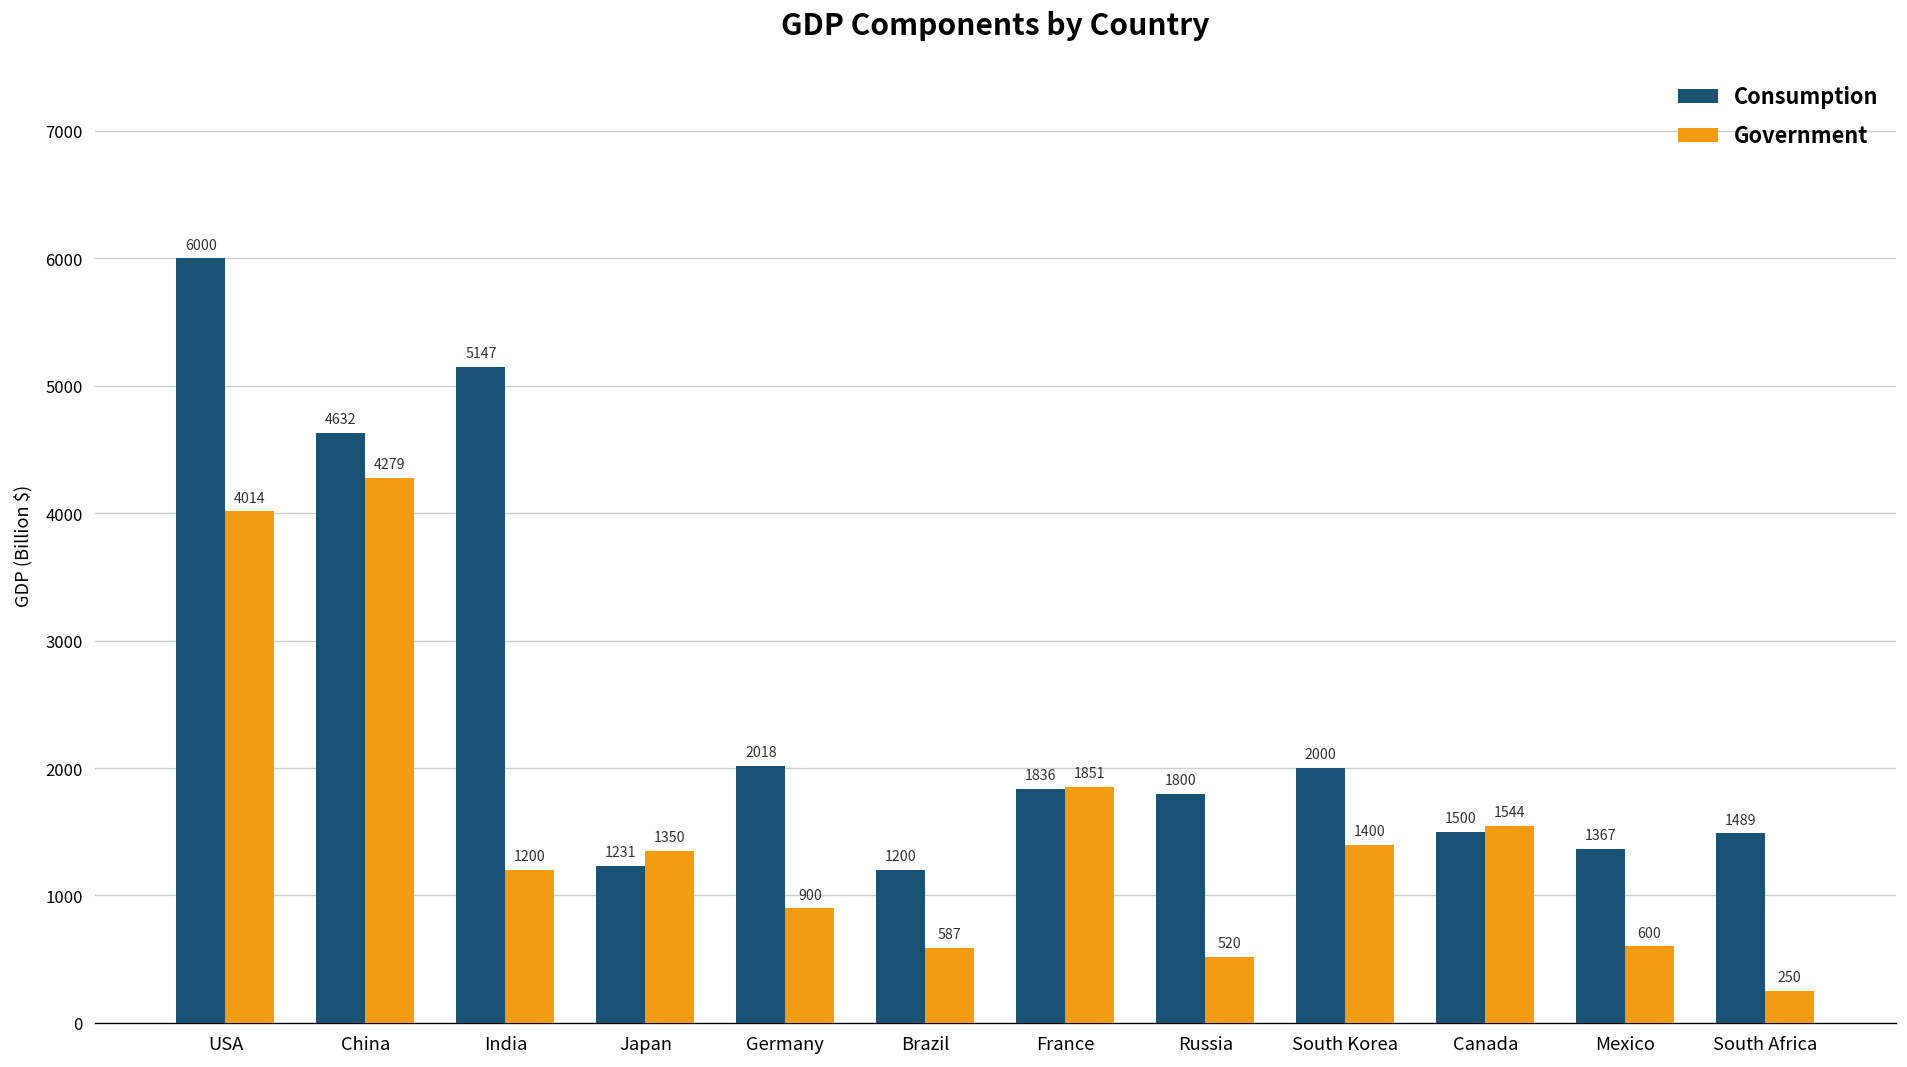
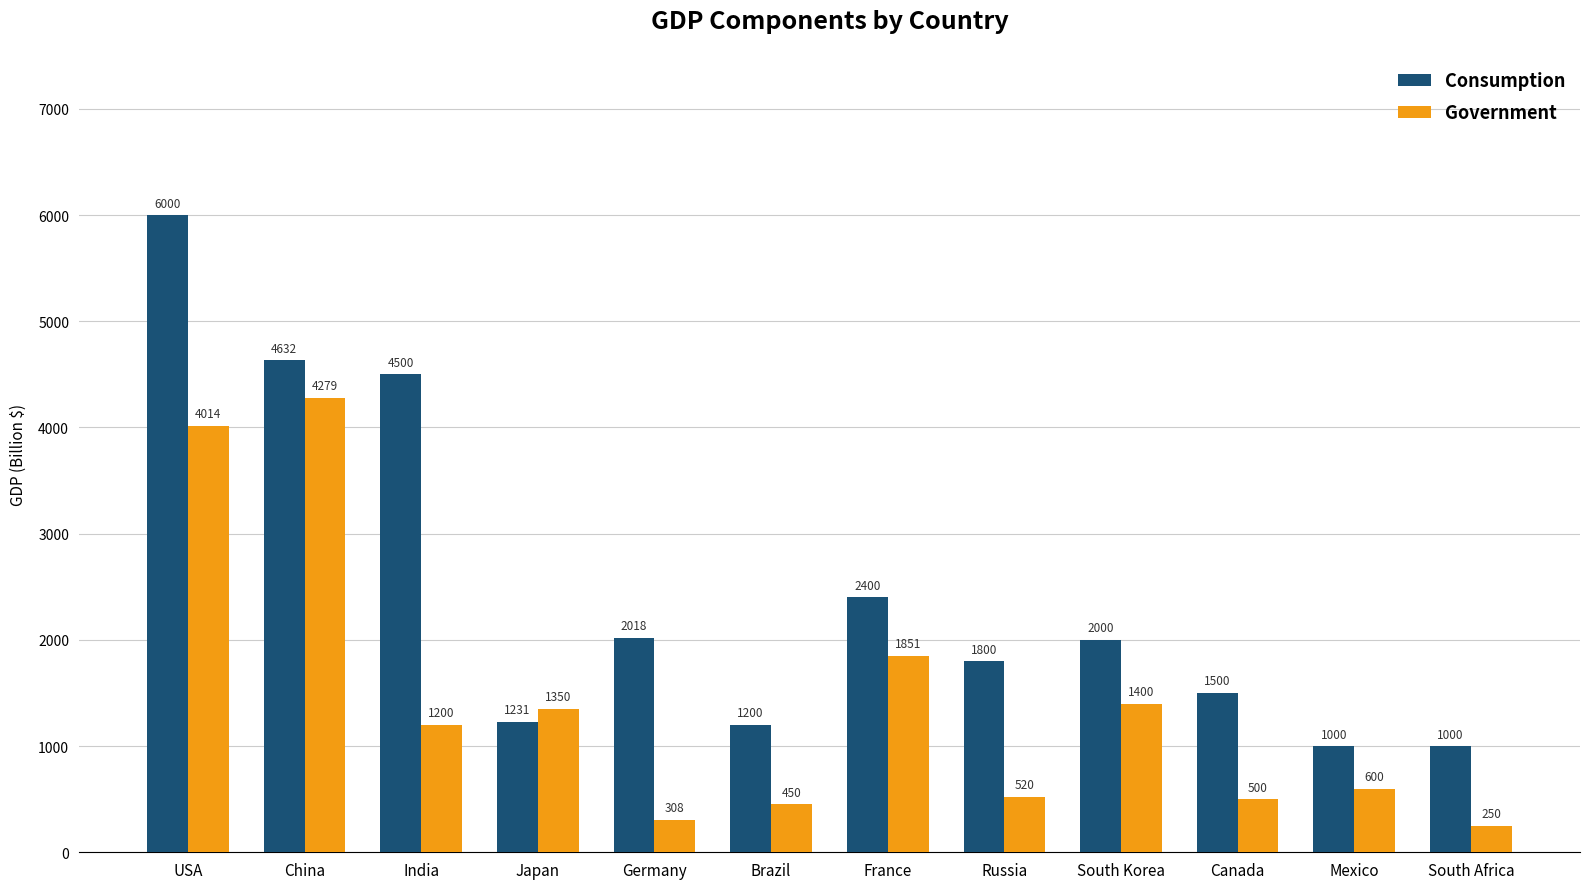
  {
    "Consumption": {
      "USA": 6000,
      "China": 4632,
-     "India": 5147,
+     "India": 4500,
      "Japan": 1231,
      "Germany": 2018,
      "Brazil": 1200,
-     "France": 1836,
+     "France": 2400,
      "Russia": 1800,
      "South Korea": 2000,
      "Canada": 1500,
-     "Mexico": 1367,
-     "South Africa": 1489
+     "Mexico": 1000,
+     "South Africa": 1000
    },
    "Government": {
      "USA": 4014,
      "China": 4279,
      "India": 1200,
      "Japan": 1350,
-     "Germany": 900,
-     "Brazil": 587,
+     "Germany": 308,
+     "Brazil": 450,
      "France": 1851,
      "Russia": 520,
      "South Korea": 1400,
-     "Canada": 1544,
+     "Canada": 500,
      "Mexico": 600,
      "South Africa": 250
    }
  }
